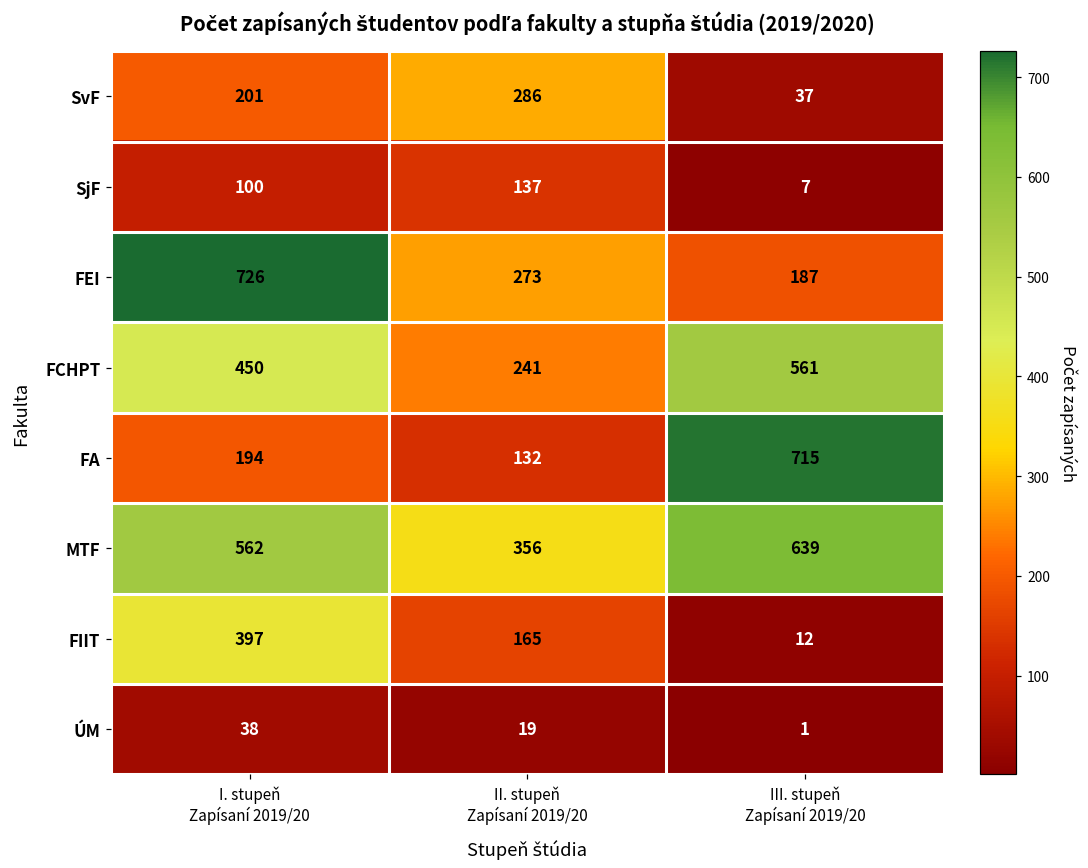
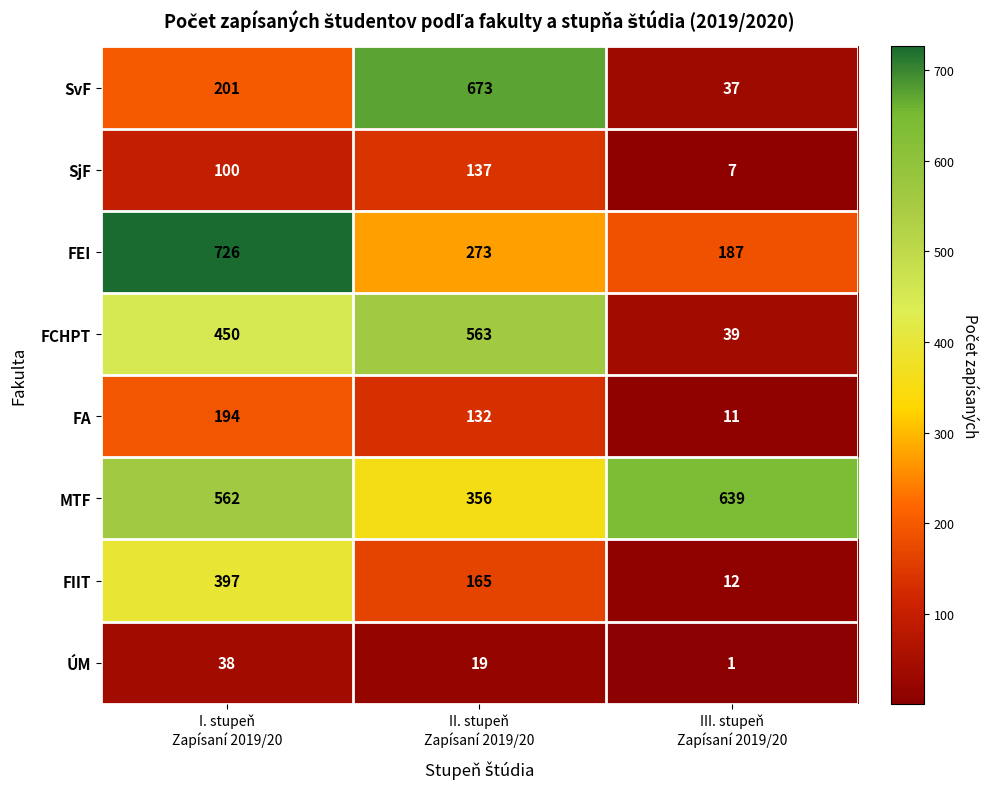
  {
    "SvF": {
      "I. stupeň Zapísaní 2019/20": 201,
-     "II. stupeň Zapísaní 2019/20": 286,
+     "II. stupeň Zapísaní 2019/20": 673,
      "III. stupeň Zapísaní 2019/20": 37
    },
    "SjF": {
      "I. stupeň Zapísaní 2019/20": 100,
      "II. stupeň Zapísaní 2019/20": 137,
      "III. stupeň Zapísaní 2019/20": 7
    },
    "FEI": {
      "I. stupeň Zapísaní 2019/20": 726,
      "II. stupeň Zapísaní 2019/20": 273,
      "III. stupeň Zapísaní 2019/20": 187
    },
    "FCHPT": {
      "I. stupeň Zapísaní 2019/20": 450,
-     "II. stupeň Zapísaní 2019/20": 241,
-     "III. stupeň Zapísaní 2019/20": 561
+     "II. stupeň Zapísaní 2019/20": 563,
+     "III. stupeň Zapísaní 2019/20": 39
    },
    "FA": {
      "I. stupeň Zapísaní 2019/20": 194,
      "II. stupeň Zapísaní 2019/20": 132,
-     "III. stupeň Zapísaní 2019/20": 715
+     "III. stupeň Zapísaní 2019/20": 11
    },
    "MTF": {
      "I. stupeň Zapísaní 2019/20": 562,
      "II. stupeň Zapísaní 2019/20": 356,
      "III. stupeň Zapísaní 2019/20": 639
    },
    "FIIT": {
      "I. stupeň Zapísaní 2019/20": 397,
      "II. stupeň Zapísaní 2019/20": 165,
      "III. stupeň Zapísaní 2019/20": 12
    },
    "ÚM": {
      "I. stupeň Zapísaní 2019/20": 38,
      "II. stupeň Zapísaní 2019/20": 19,
      "III. stupeň Zapísaní 2019/20": 1
    }
  }
